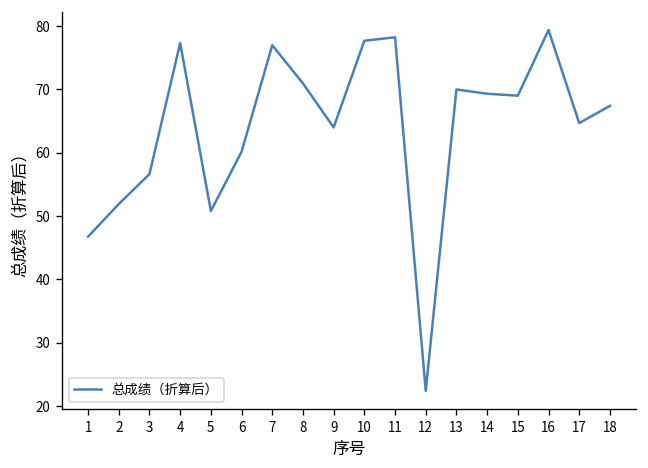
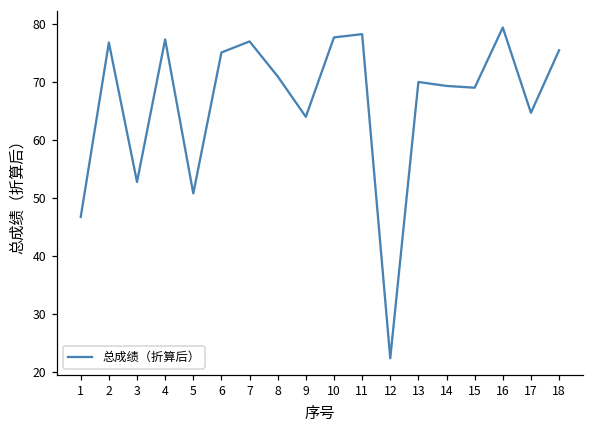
  {
    "1": 47,
-   "2": 52,
-   "3": 57,
+   "2": 77,
+   "3": 53,
    "4": 77,
    "5": 51,
-   "6": 60,
+   "6": 75,
    "7": 77,
    "8": 71,
    "9": 64,
    "10": 78,
    "11": 78,
    "12": 22,
    "13": 70,
    "14": 69,
    "15": 69,
    "16": 79,
    "17": 65,
-   "18": 67
+   "18": 75
  }
